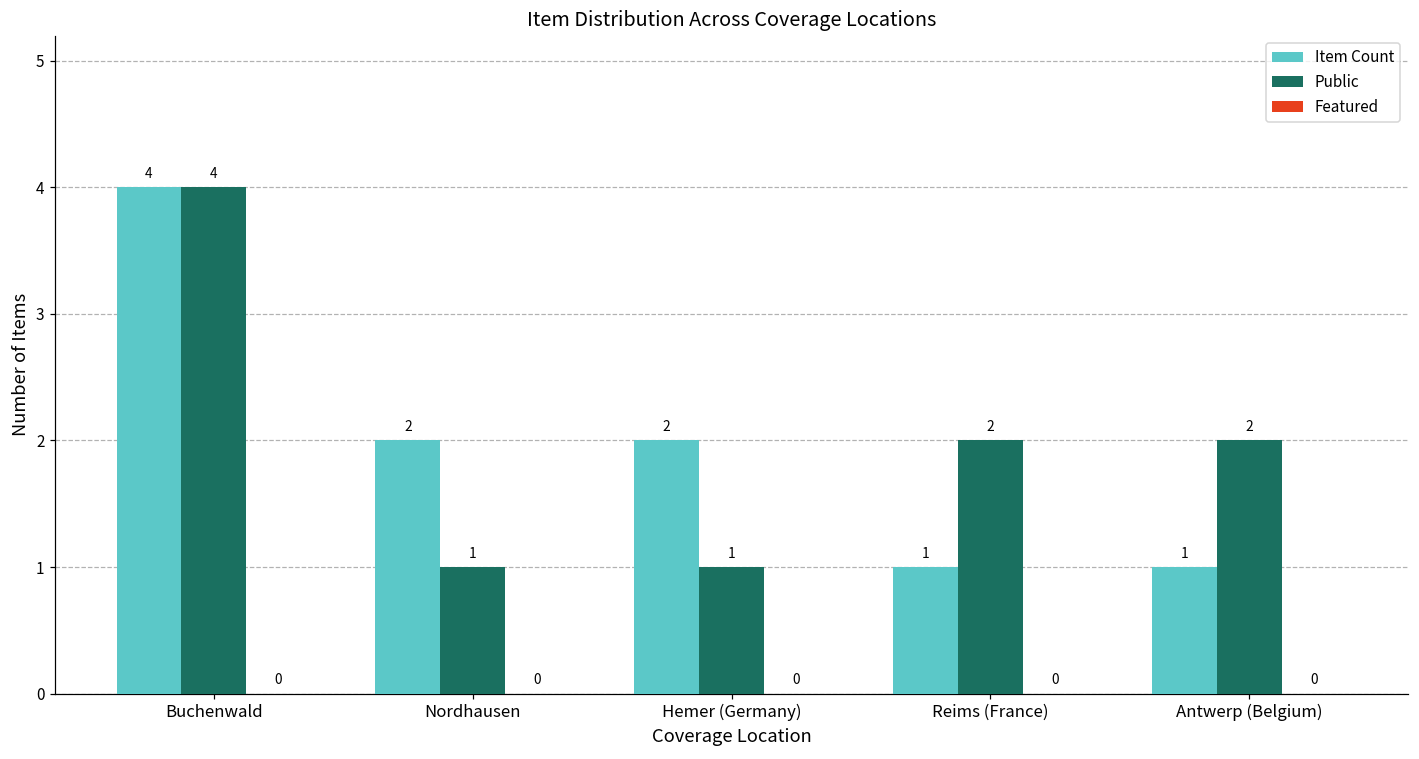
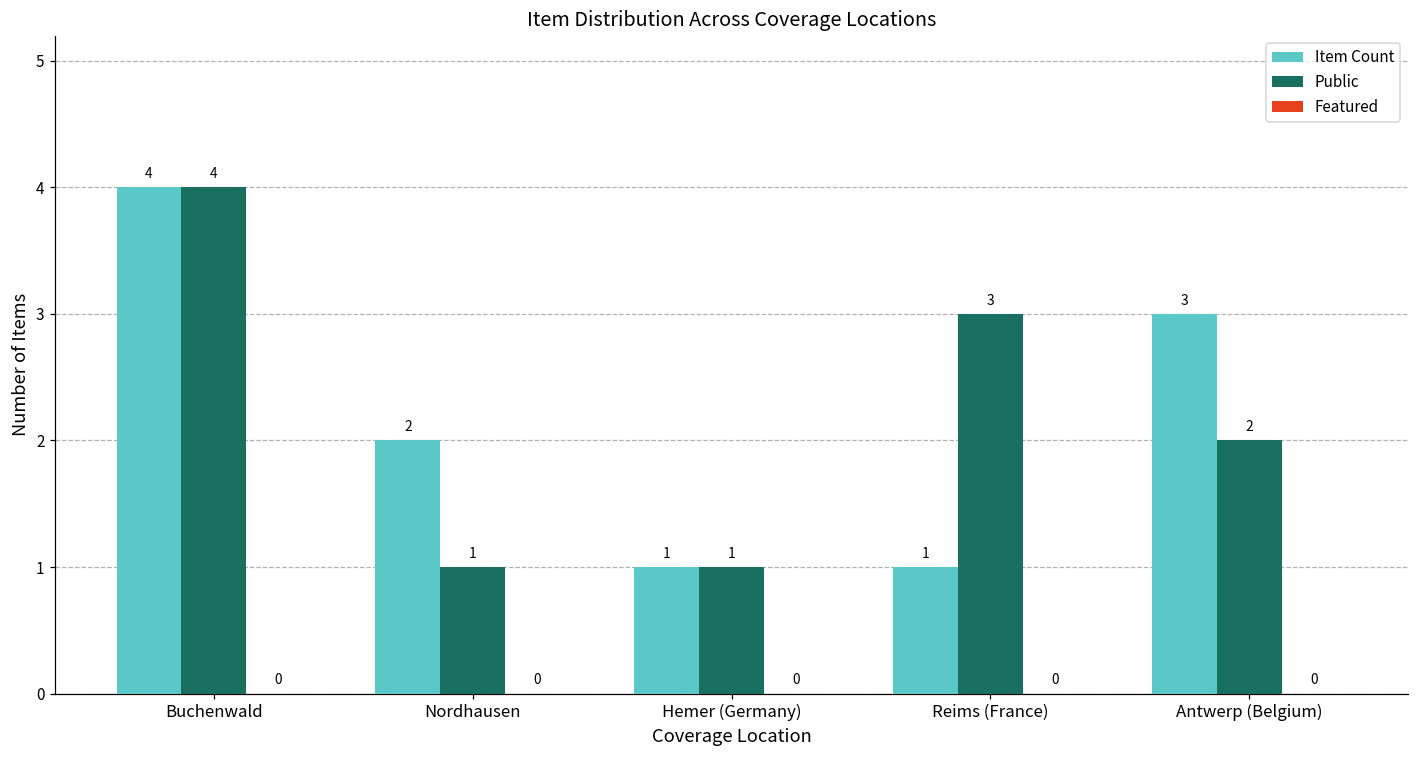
  {
    "Item Count": {
      "Buchenwald": 4,
      "Nordhausen": 2,
-     "Hemer (Germany)": 2,
+     "Hemer (Germany)": 1,
      "Reims (France)": 1,
-     "Antwerp (Belgium)": 1
+     "Antwerp (Belgium)": 3
    },
    "Public": {
      "Buchenwald": 4,
      "Nordhausen": 1,
      "Hemer (Germany)": 1,
-     "Reims (France)": 2,
+     "Reims (France)": 3,
      "Antwerp (Belgium)": 2
    },
    "Featured": {
      "Buchenwald": 0,
      "Nordhausen": 0,
      "Hemer (Germany)": 0,
      "Reims (France)": 0,
      "Antwerp (Belgium)": 0
    }
  }
